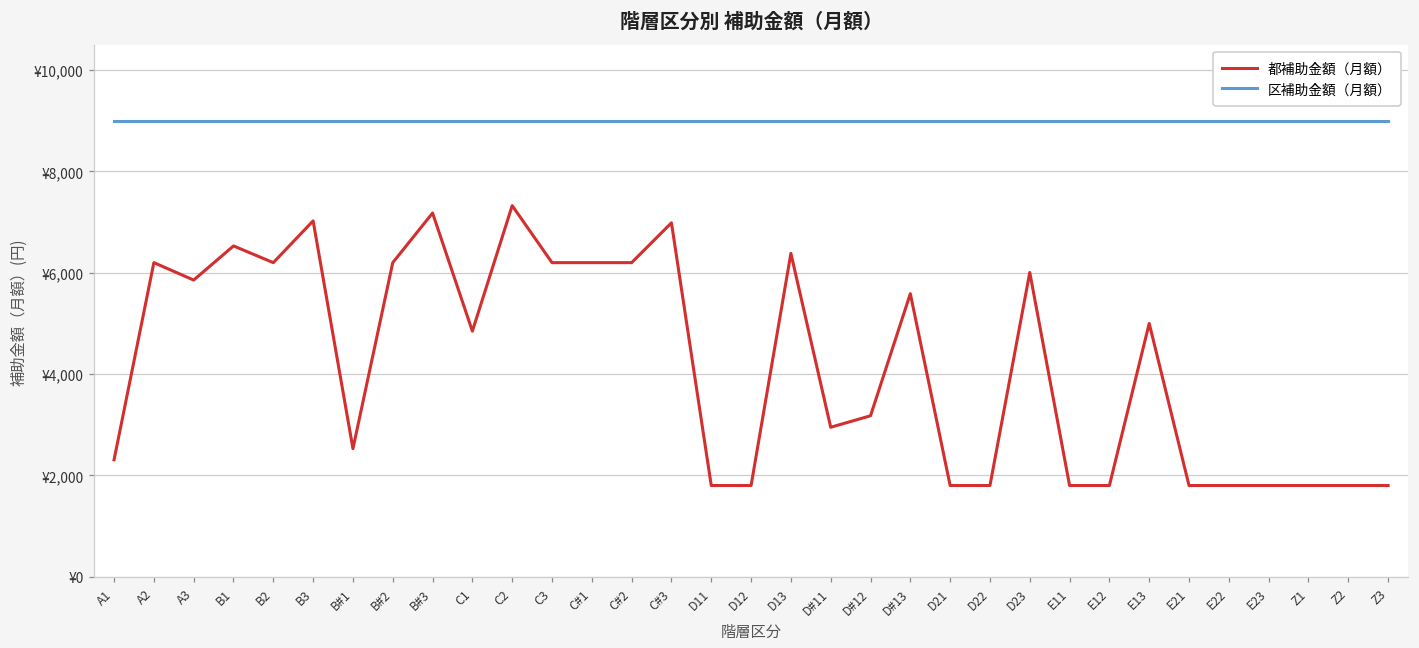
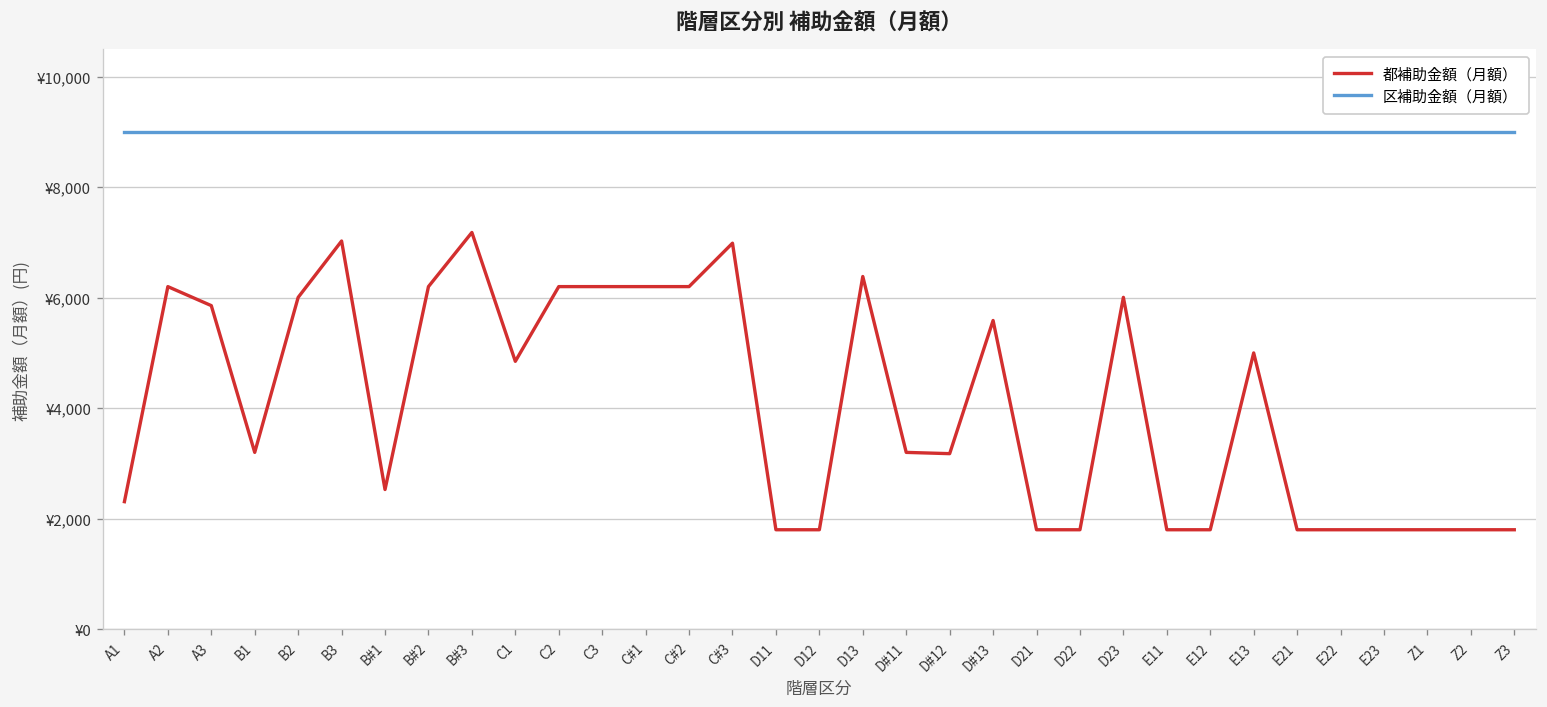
  {
    "都補助金額（月額）": {
      "A1": "¥2,300",
      "A2": "¥6,200",
      "A3": "¥5,900",
-     "B1": "¥6,500",
-     "B2": "¥6,200",
+     "B1": "¥3,200",
+     "B2": "¥6,000",
      "B3": "¥7,000",
      "B#1": "¥2,500",
      "B#2": "¥6,200",
      "B#3": "¥7,200",
      "C1": "¥4,800",
-     "C2": "¥7,300",
+     "C2": "¥6,200",
      "C3": "¥6,200",
      "C#1": "¥6,200",
      "C#2": "¥6,200",
      "C#3": "¥7,000",
      "D11": "¥1,800",
      "D12": "¥1,800",
      "D13": "¥6,400",
-     "D#11": "¥3,000",
+     "D#11": "¥3,200",
      "D#12": "¥3,200",
      "D#13": "¥5,600",
      "D21": "¥1,800",
      "D22": "¥1,800",
      "D23": "¥6,000",
      "E11": "¥1,800",
      "E12": "¥1,800",
      "E13": "¥5,000",
      "E21": "¥1,800",
      "E22": "¥1,800",
      "E23": "¥1,800",
      "Z1": "¥1,800",
      "Z2": "¥1,800",
      "Z3": "¥1,800"
    },
    "区補助金額（月額）": {
      "A1": "¥9,000",
      "A2": "¥9,000",
      "A3": "¥9,000",
      "B1": "¥9,000",
      "B2": "¥9,000",
      "B3": "¥9,000",
      "B#1": "¥9,000",
      "B#2": "¥9,000",
      "B#3": "¥9,000",
      "C1": "¥9,000",
      "C2": "¥9,000",
      "C3": "¥9,000",
      "C#1": "¥9,000",
      "C#2": "¥9,000",
      "C#3": "¥9,000",
      "D11": "¥9,000",
      "D12": "¥9,000",
      "D13": "¥9,000",
      "D#11": "¥9,000",
      "D#12": "¥9,000",
      "D#13": "¥9,000",
      "D21": "¥9,000",
      "D22": "¥9,000",
      "D23": "¥9,000",
      "E11": "¥9,000",
      "E12": "¥9,000",
      "E13": "¥9,000",
      "E21": "¥9,000",
      "E22": "¥9,000",
      "E23": "¥9,000",
      "Z1": "¥9,000",
      "Z2": "¥9,000",
      "Z3": "¥9,000"
    }
  }
